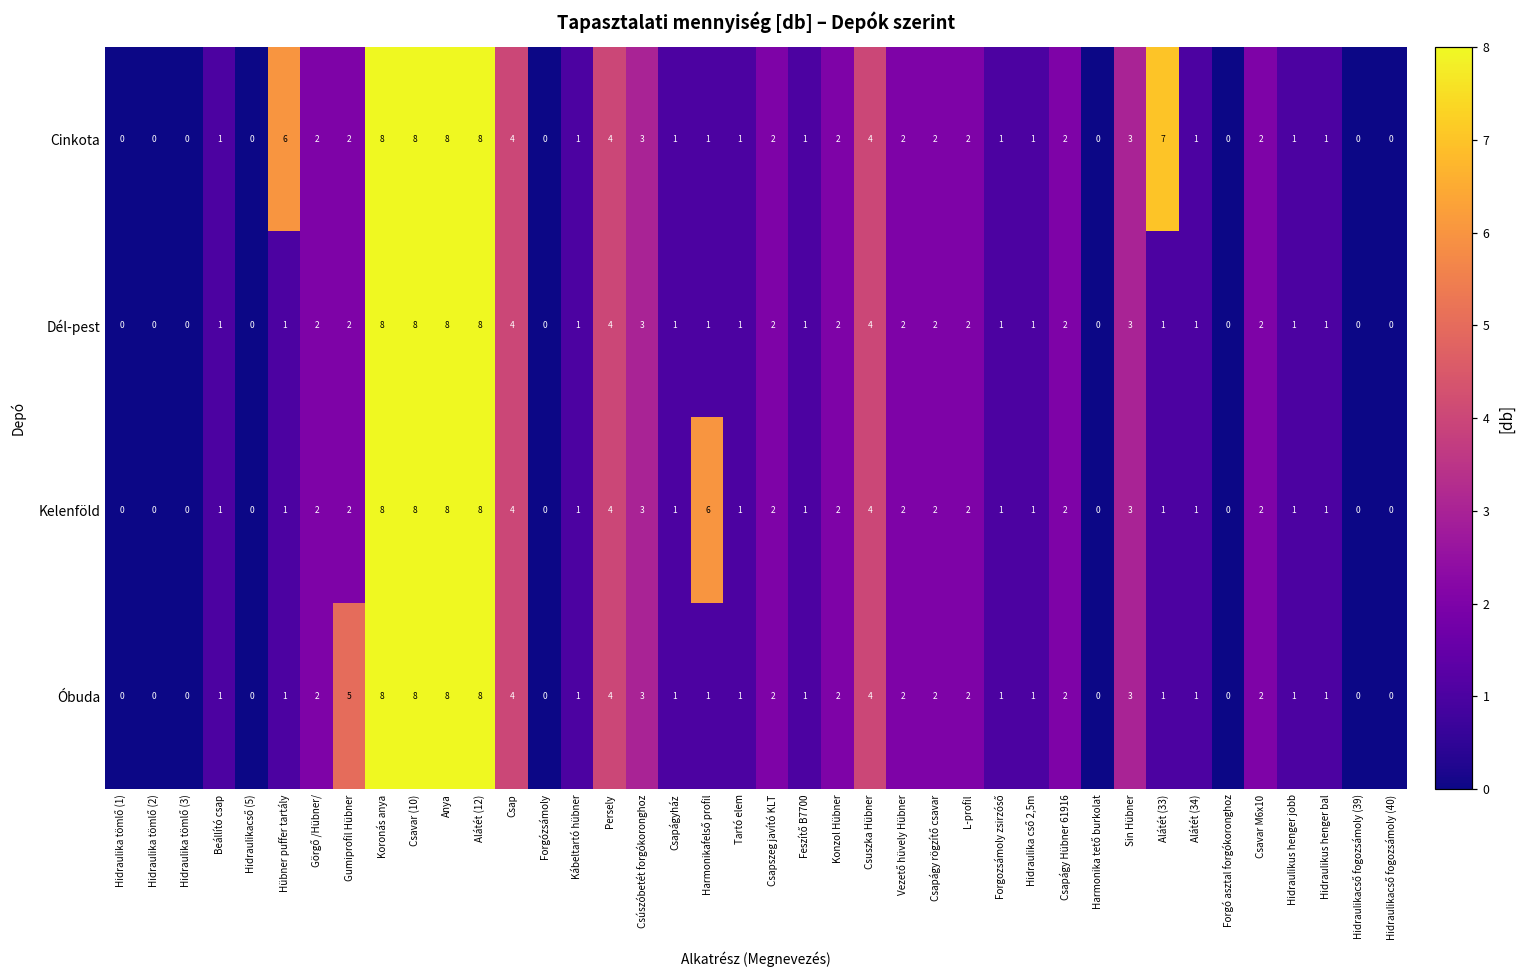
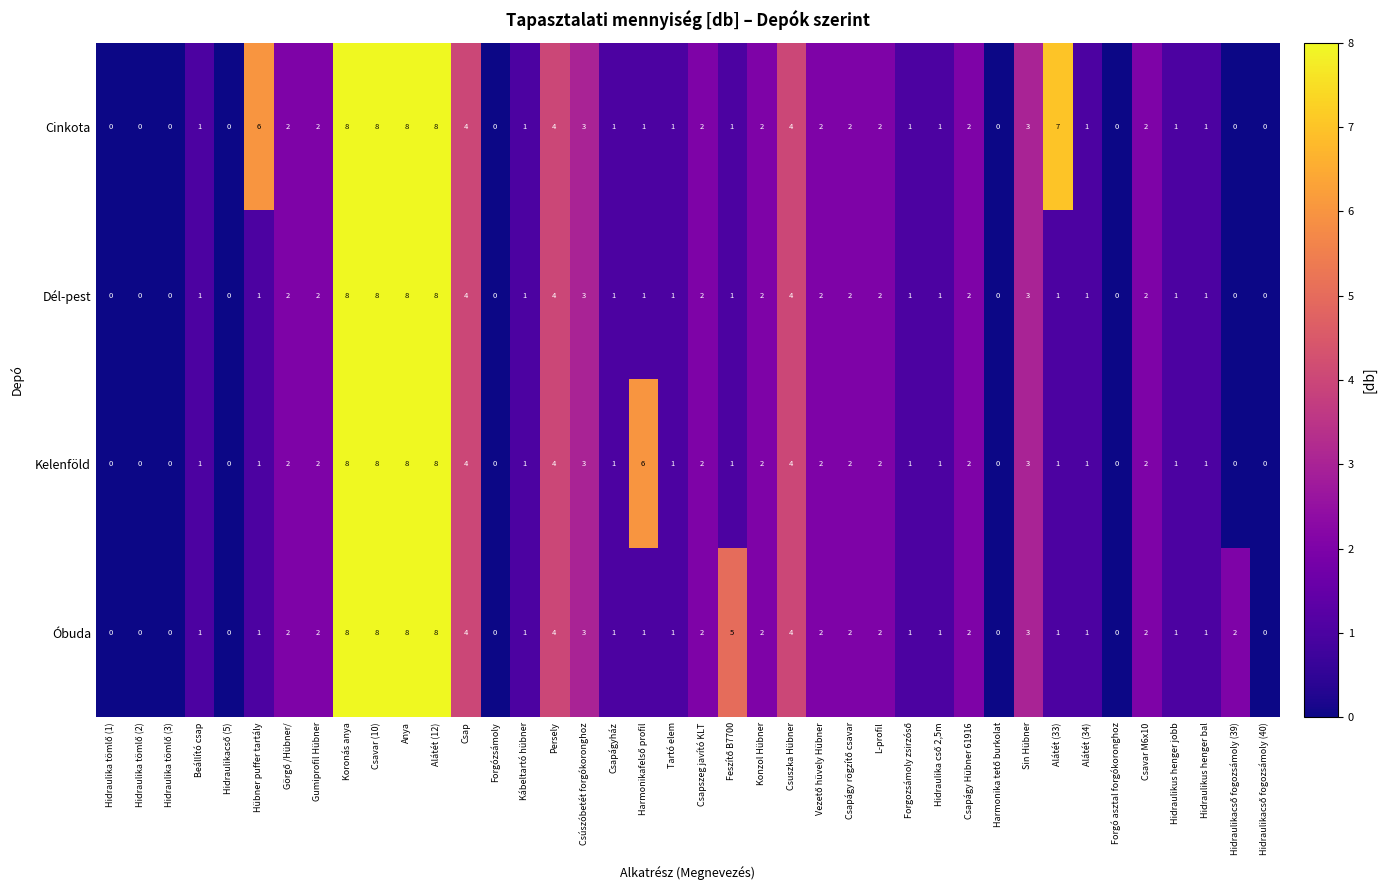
  {
    "Cinkota": {
      "Hidraulika tömlő (1)": 0,
      "Hidraulika tömlő (2)": 0,
      "Hidraulika tömlő (3)": 0,
      "Beállító csap": 1,
      "Hidraulikacső (5)": 0,
      "Hübner puffer tartály": 6,
      "Görgő /Hübner/": 2,
      "Gumiprofil Hübner": 2,
      "Koronás anya": 8,
      "Csavar (10)": 8,
      "Anya": 8,
      "Alátét (12)": 8,
      "Csap": 4,
      "Forgózsámoly": 0,
      "Kábeltartó hübner": 1,
      "Persely": 4,
      "Csúszóbetét forgókoronghoz": 3,
      "Csapágyház": 1,
      "Harmonikafelső profil": 1,
      "Tartó elem": 1,
      "Csapszeg javító KLT": 2,
      "Feszítő B7700": 1,
      "Konzol Hübner": 2,
      "Csuszka Hübner": 4,
      "Vezető hüvely Hübner": 2,
      "Csapágy rögzítő csavar": 2,
      "L-profil": 2,
      "Forgozsámoly zsirzóső": 1,
      "Hidraulika cső 2,5m": 1,
      "Csapágy Hübner 61916": 2,
      "Harmonika tető burkolat": 0,
      "Sin Hübner": 3,
      "Alátét (33)": 7,
      "Alátét (34)": 1,
      "Forgó asztal forgókoronghoz": 0,
      "Csavar M6x10": 2,
      "Hidraulikus henger jobb": 1,
      "Hidraulikus henger bal": 1,
      "Hidraulikacső fogozsámoly (39)": 0,
      "Hidraulikacső fogozsámoly (40)": 0
    },
    "Dél-pest": {
      "Hidraulika tömlő (1)": 0,
      "Hidraulika tömlő (2)": 0,
      "Hidraulika tömlő (3)": 0,
      "Beállító csap": 1,
      "Hidraulikacső (5)": 0,
      "Hübner puffer tartály": 1,
      "Görgő /Hübner/": 2,
      "Gumiprofil Hübner": 2,
      "Koronás anya": 8,
      "Csavar (10)": 8,
      "Anya": 8,
      "Alátét (12)": 8,
      "Csap": 4,
      "Forgózsámoly": 0,
      "Kábeltartó hübner": 1,
      "Persely": 4,
      "Csúszóbetét forgókoronghoz": 3,
      "Csapágyház": 1,
      "Harmonikafelső profil": 1,
      "Tartó elem": 1,
      "Csapszeg javító KLT": 2,
      "Feszítő B7700": 1,
      "Konzol Hübner": 2,
      "Csuszka Hübner": 4,
      "Vezető hüvely Hübner": 2,
      "Csapágy rögzítő csavar": 2,
      "L-profil": 2,
      "Forgozsámoly zsirzóső": 1,
      "Hidraulika cső 2,5m": 1,
      "Csapágy Hübner 61916": 2,
      "Harmonika tető burkolat": 0,
      "Sin Hübner": 3,
      "Alátét (33)": 1,
      "Alátét (34)": 1,
      "Forgó asztal forgókoronghoz": 0,
      "Csavar M6x10": 2,
      "Hidraulikus henger jobb": 1,
      "Hidraulikus henger bal": 1,
      "Hidraulikacső fogozsámoly (39)": 0,
      "Hidraulikacső fogozsámoly (40)": 0
    },
    "Kelenföld": {
      "Hidraulika tömlő (1)": 0,
      "Hidraulika tömlő (2)": 0,
      "Hidraulika tömlő (3)": 0,
      "Beállító csap": 1,
      "Hidraulikacső (5)": 0,
      "Hübner puffer tartály": 1,
      "Görgő /Hübner/": 2,
      "Gumiprofil Hübner": 2,
      "Koronás anya": 8,
      "Csavar (10)": 8,
      "Anya": 8,
      "Alátét (12)": 8,
      "Csap": 4,
      "Forgózsámoly": 0,
      "Kábeltartó hübner": 1,
      "Persely": 4,
      "Csúszóbetét forgókoronghoz": 3,
      "Csapágyház": 1,
      "Harmonikafelső profil": 6,
      "Tartó elem": 1,
      "Csapszeg javító KLT": 2,
      "Feszítő B7700": 1,
      "Konzol Hübner": 2,
      "Csuszka Hübner": 4,
      "Vezető hüvely Hübner": 2,
      "Csapágy rögzítő csavar": 2,
      "L-profil": 2,
      "Forgozsámoly zsirzóső": 1,
      "Hidraulika cső 2,5m": 1,
      "Csapágy Hübner 61916": 2,
      "Harmonika tető burkolat": 0,
      "Sin Hübner": 3,
      "Alátét (33)": 1,
      "Alátét (34)": 1,
      "Forgó asztal forgókoronghoz": 0,
      "Csavar M6x10": 2,
      "Hidraulikus henger jobb": 1,
      "Hidraulikus henger bal": 1,
      "Hidraulikacső fogozsámoly (39)": 0,
      "Hidraulikacső fogozsámoly (40)": 0
    },
    "Óbuda": {
      "Hidraulika tömlő (1)": 0,
      "Hidraulika tömlő (2)": 0,
      "Hidraulika tömlő (3)": 0,
      "Beállító csap": 1,
      "Hidraulikacső (5)": 0,
      "Hübner puffer tartály": 1,
      "Görgő /Hübner/": 2,
-     "Gumiprofil Hübner": 5,
+     "Gumiprofil Hübner": 2,
      "Koronás anya": 8,
      "Csavar (10)": 8,
      "Anya": 8,
      "Alátét (12)": 8,
      "Csap": 4,
      "Forgózsámoly": 0,
      "Kábeltartó hübner": 1,
      "Persely": 4,
      "Csúszóbetét forgókoronghoz": 3,
      "Csapágyház": 1,
      "Harmonikafelső profil": 1,
      "Tartó elem": 1,
      "Csapszeg javító KLT": 2,
-     "Feszítő B7700": 1,
+     "Feszítő B7700": 5,
      "Konzol Hübner": 2,
      "Csuszka Hübner": 4,
      "Vezető hüvely Hübner": 2,
      "Csapágy rögzítő csavar": 2,
      "L-profil": 2,
      "Forgozsámoly zsirzóső": 1,
      "Hidraulika cső 2,5m": 1,
      "Csapágy Hübner 61916": 2,
      "Harmonika tető burkolat": 0,
      "Sin Hübner": 3,
      "Alátét (33)": 1,
      "Alátét (34)": 1,
      "Forgó asztal forgókoronghoz": 0,
      "Csavar M6x10": 2,
      "Hidraulikus henger jobb": 1,
      "Hidraulikus henger bal": 1,
-     "Hidraulikacső fogozsámoly (39)": 0,
+     "Hidraulikacső fogozsámoly (39)": 2,
      "Hidraulikacső fogozsámoly (40)": 0
    }
  }
